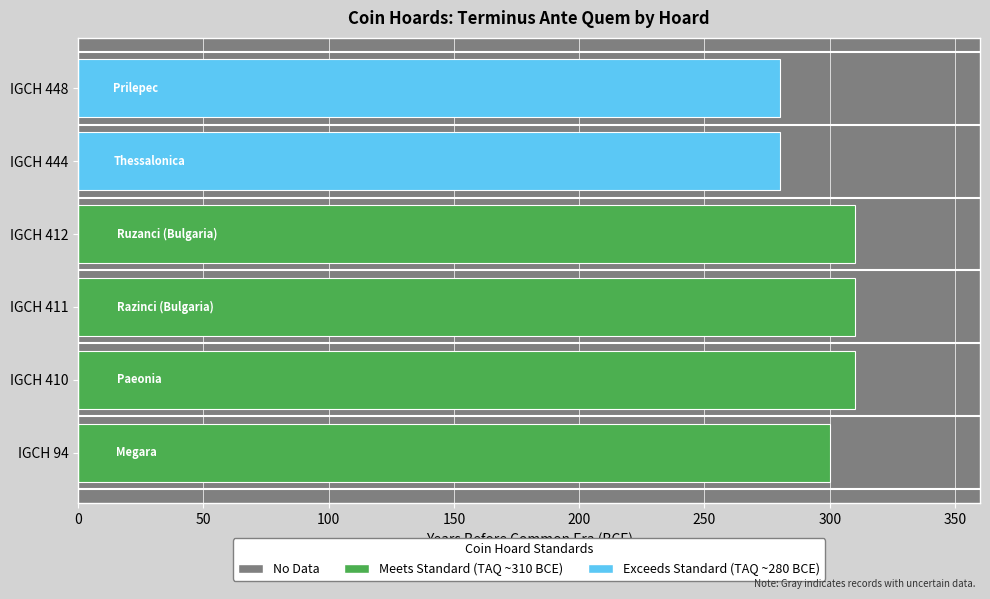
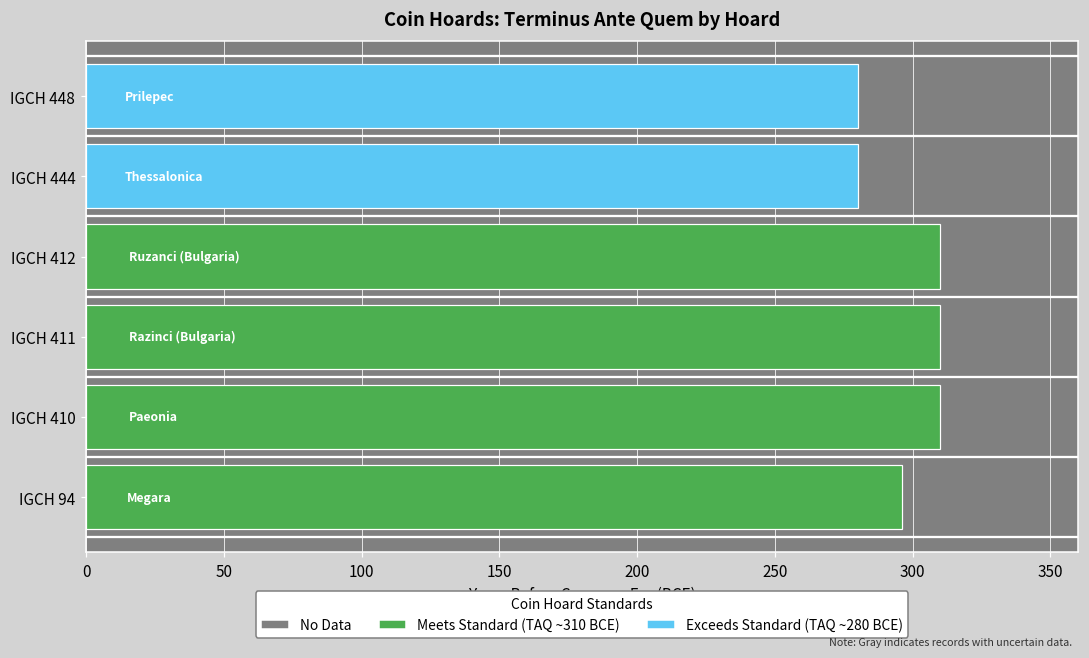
  {
    "IGCH 448": 280,
    "IGCH 444": 280,
    "IGCH 412": 310,
    "IGCH 411": 310,
    "IGCH 410": 310,
-   "IGCH 94": 300
+   "IGCH 94": 296
  }
